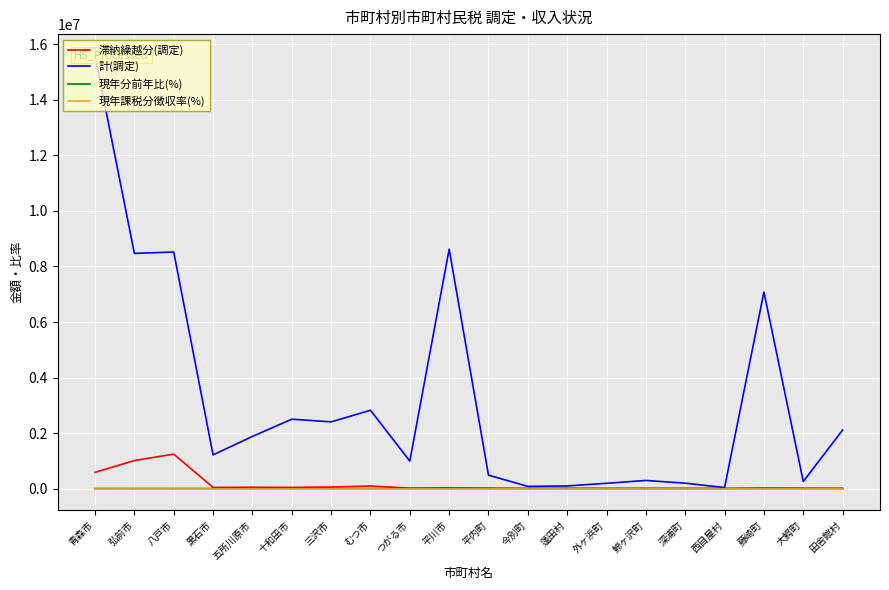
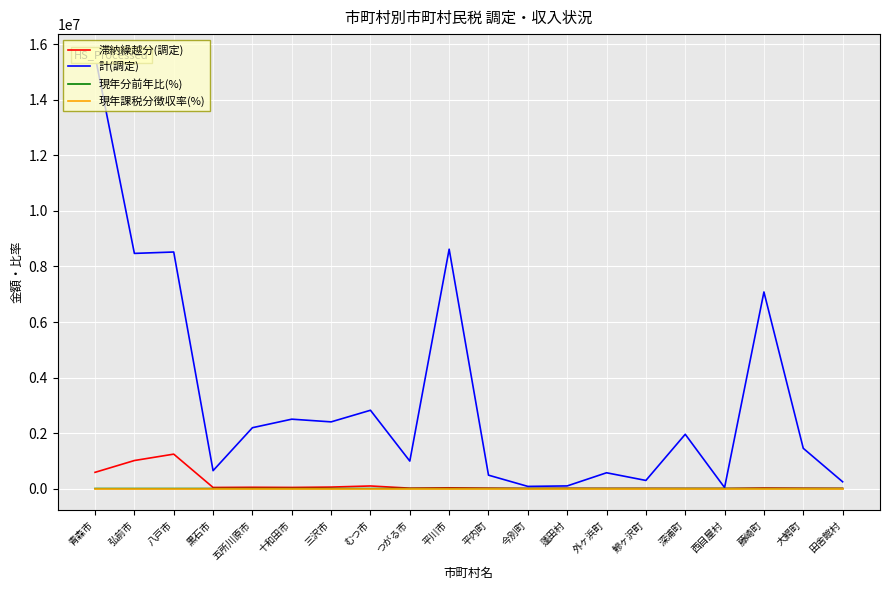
  {
    "滞納繰越分(調定)": {
      "青森市": 600000,
      "弘前市": 1000000,
      "八戸市": 1200000
    },
    "計(調定)": {
      "弘前市": 8500000,
      "八戸市": 8500000,
-     "黒石市": 1200000,
-     "五所川原市": 1900000,
+     "黒石市": 600000,
+     "五所川原市": 2200000,
      "十和田市": 2500000,
      "三沢市": 2400000,
      "むつ市": 2800000,
      "つがる市": 1000000,
      "平川市": 8600000,
      "平内町": 500000,
-     "外ヶ浜町": 200000,
+     "外ヶ浜町": 600000,
      "鰺ヶ沢町": 300000,
-     "深浦町": 200000,
+     "深浦町": 2000000,
      "藤崎町": 7100000,
-     "大鰐町": 300000,
-     "田舎館村": 2100000
+     "大鰐町": 1400000,
+     "田舎館村": 200000
    },
    "現年課税分徴収率(%)": {
      "青森市": 0,
      "弘前市": 0,
      "八戸市": 0
    }
  }
